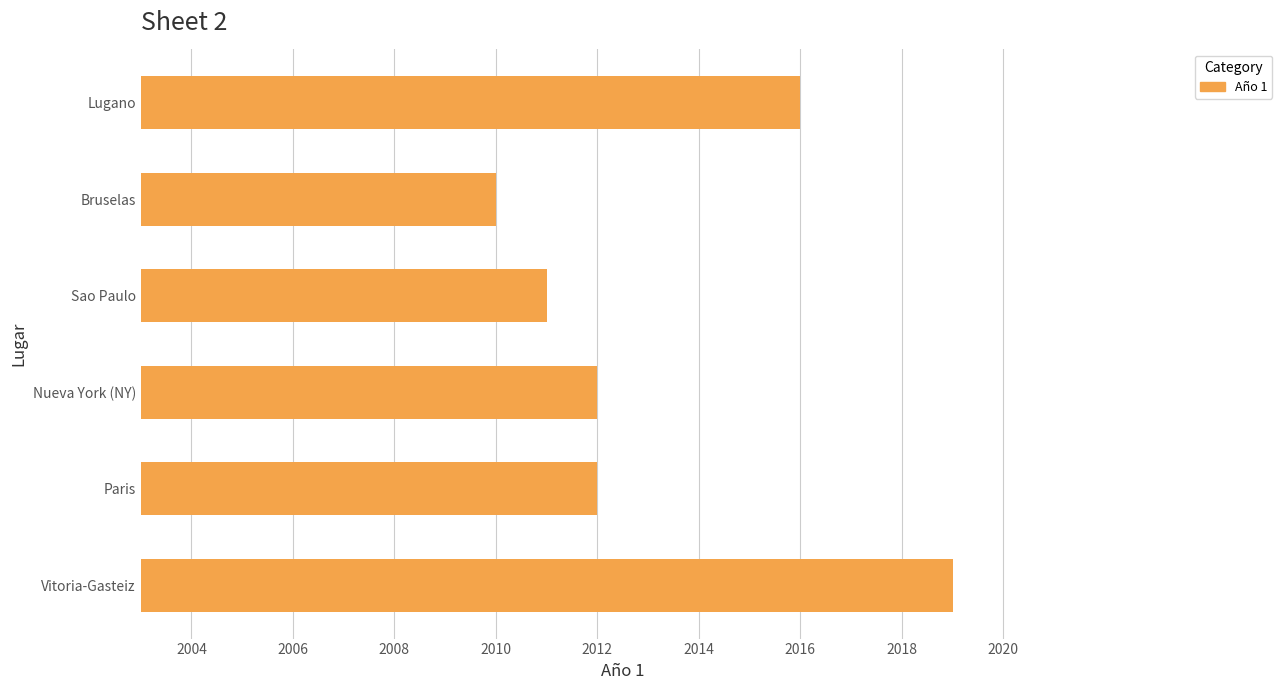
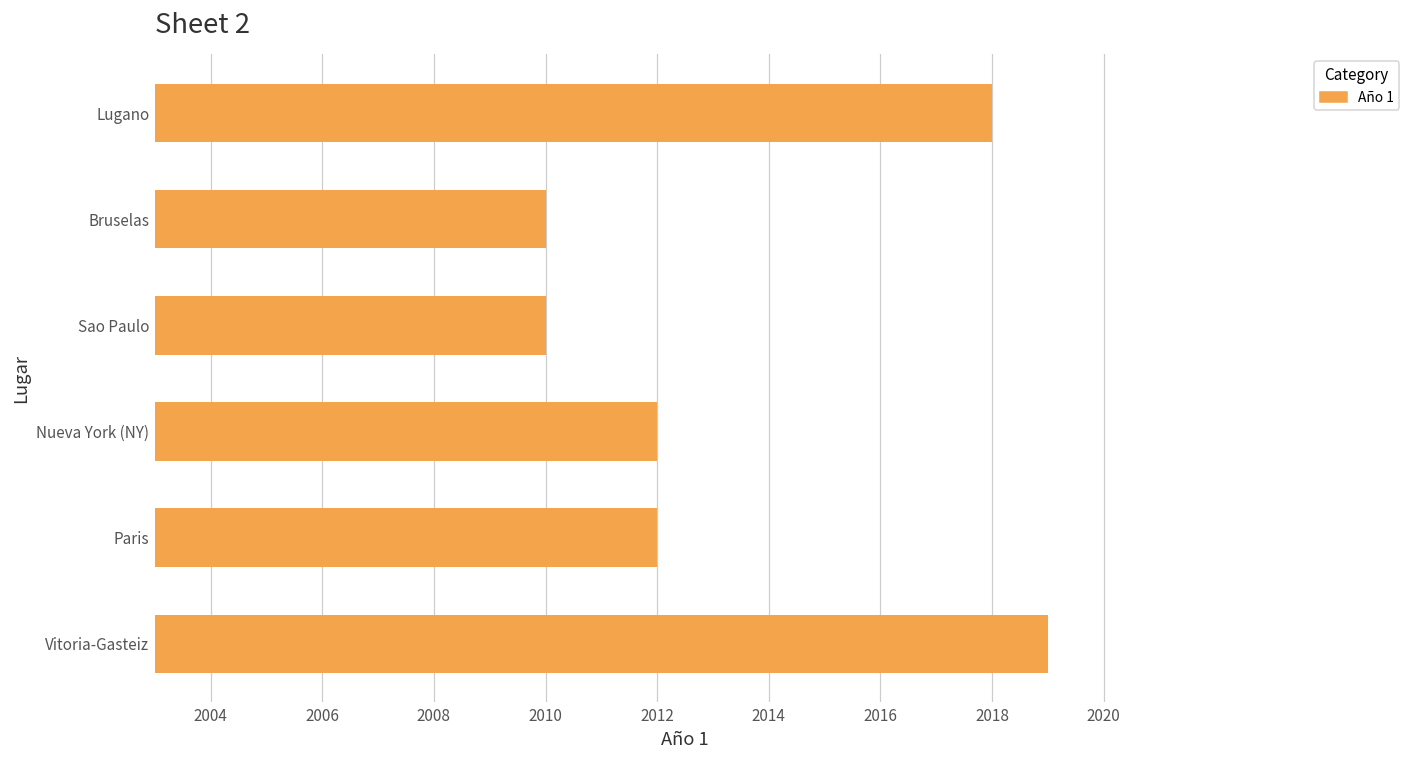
  {
-   "Lugano": 2016,
+   "Lugano": 2018,
    "Bruselas": 2010,
-   "Sao Paulo": 2011,
+   "Sao Paulo": 2010,
    "Nueva York (NY)": 2012,
    "Paris": 2012,
    "Vitoria-Gasteiz": 2019
  }
